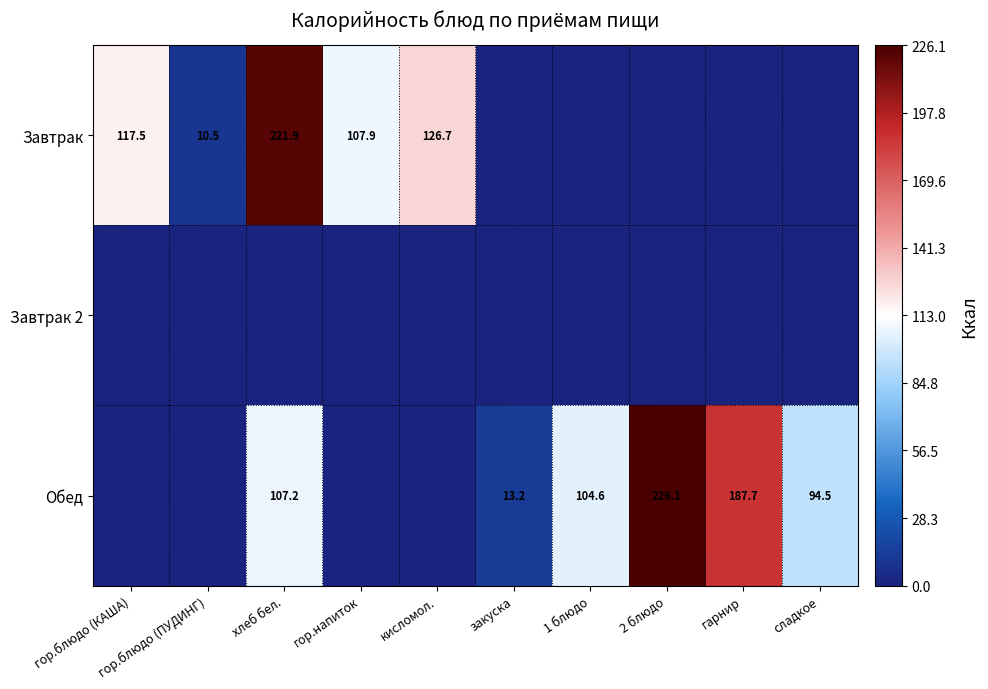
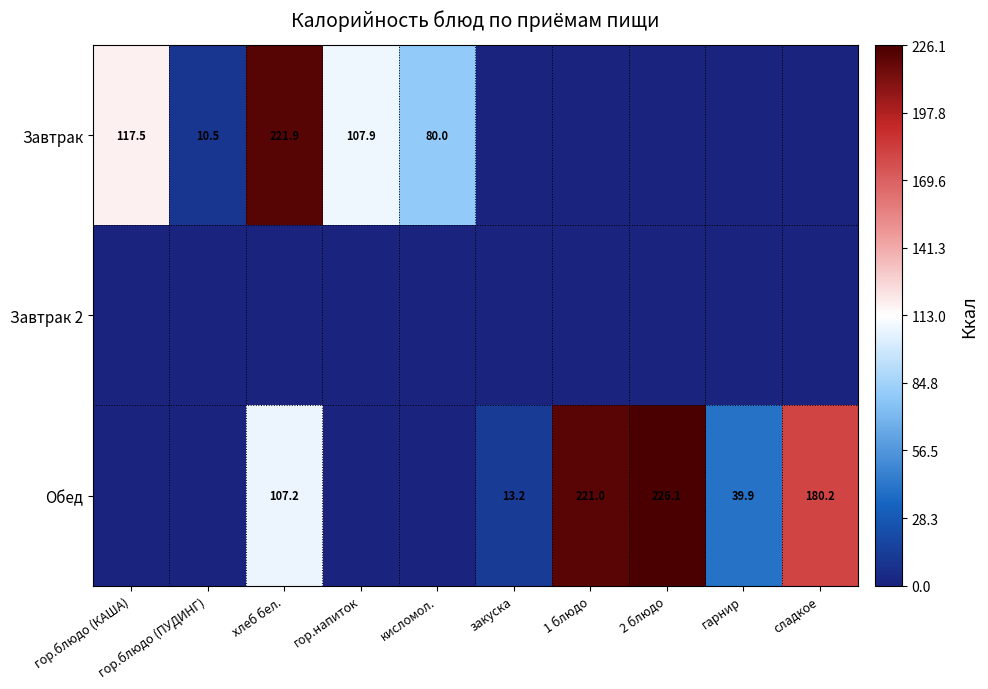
  {
    "Завтрак": {
      "гор.блюдо (КАША)": 117.5,
      "гор.блюдо (ПУДИНГ)": 10.5,
      "хлеб бел.": 221.9,
      "гор.напиток": 107.9,
-     "кисломол.": 126.7
+     "кисломол.": 80.0
    },
    "Обед": {
      "хлеб бел.": 107.2,
      "закуска": 13.2,
-     "1 блюдо": 104.6,
+     "1 блюдо": 221.0,
      "2 блюдо": 226.1,
-     "гарнир": 187.7,
-     "сладкое": 94.5
+     "гарнир": 39.9,
+     "сладкое": 180.2
    }
  }
